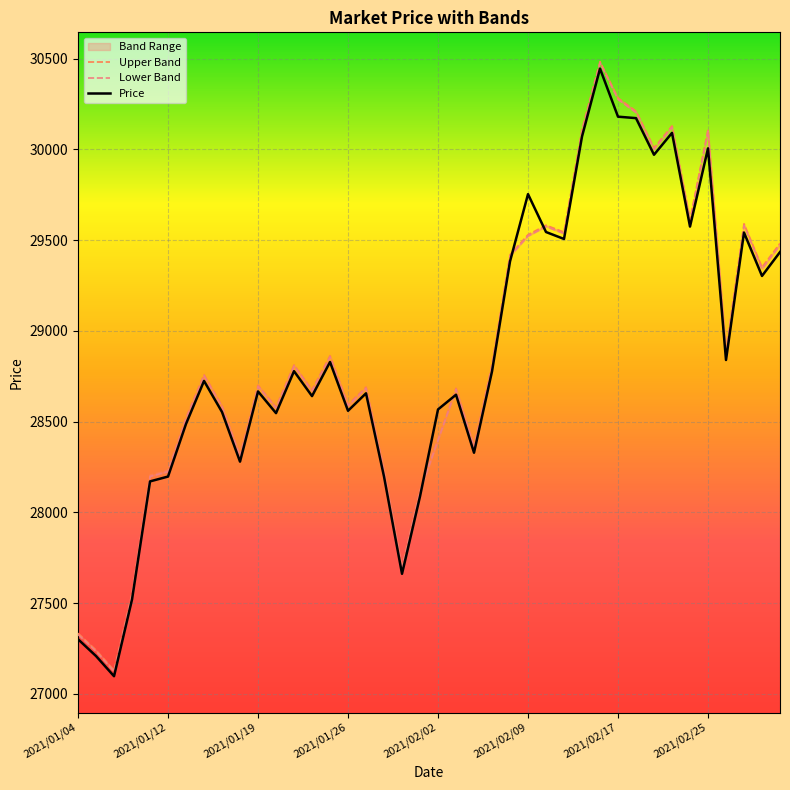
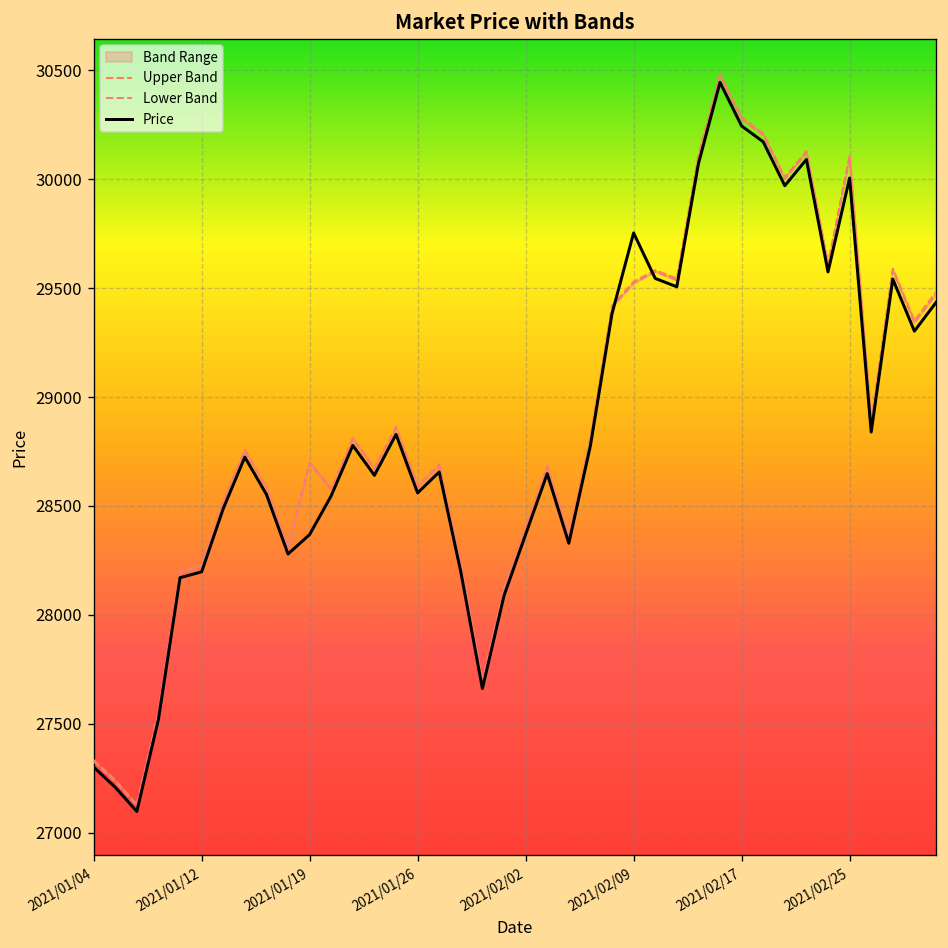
  {
    "Price": {
      "2021/01/04": 27300,
      "2021/01/12": 28200,
-     "2021/01/19": 28670,
+     "2021/01/19": 28370,
      "2021/01/26": 28560,
-     "2021/02/02": 28570,
+     "2021/02/02": 28370,
      "2021/02/09": 29750,
-     "2021/02/17": 30180,
+     "2021/02/17": 30240,
      "2021/02/25": 30010
    }
  }
